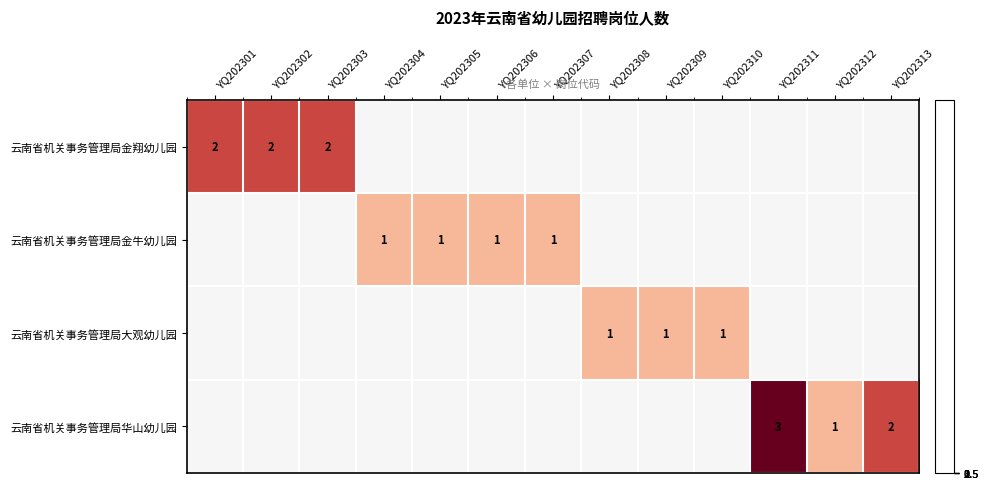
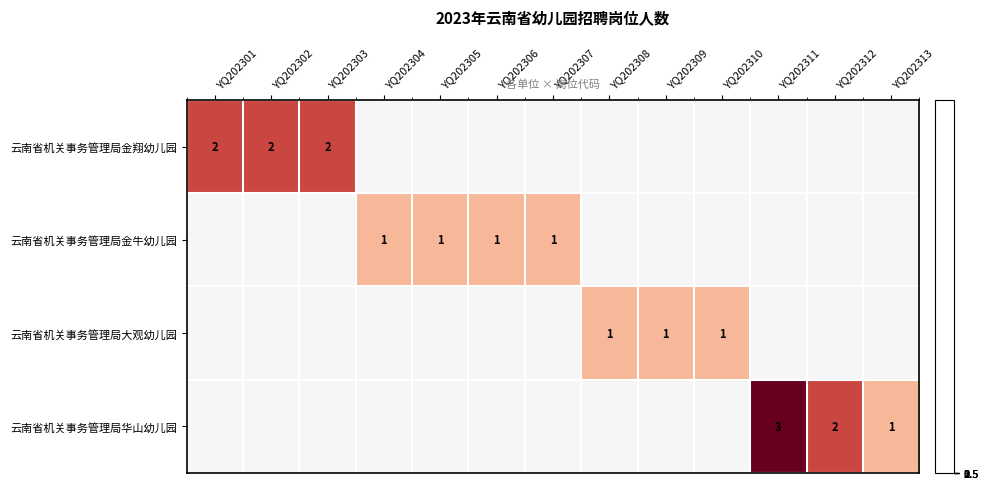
  {
    "云南省机关事务管理局金翔幼儿园": {
      "YQ202301": 2,
      "YQ202302": 2,
      "YQ202303": 2
    },
    "云南省机关事务管理局金牛幼儿园": {
      "YQ202304": 1,
      "YQ202305": 1,
      "YQ202306": 1,
      "YQ202307": 1
    },
    "云南省机关事务管理局大观幼儿园": {
      "YQ202308": 1,
      "YQ202309": 1,
      "YQ202310": 1
    },
    "云南省机关事务管理局华山幼儿园": {
      "YQ202311": 3,
-     "YQ202312": 1,
-     "YQ202313": 2
+     "YQ202312": 2,
+     "YQ202313": 1
    }
  }
